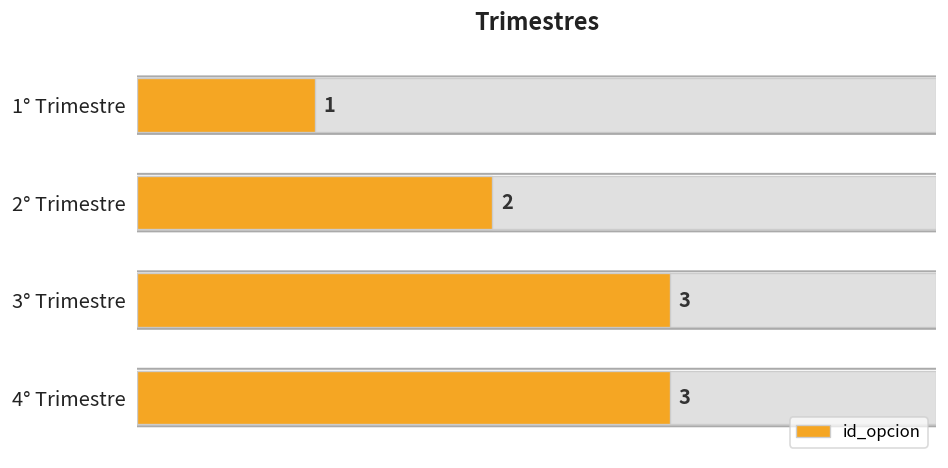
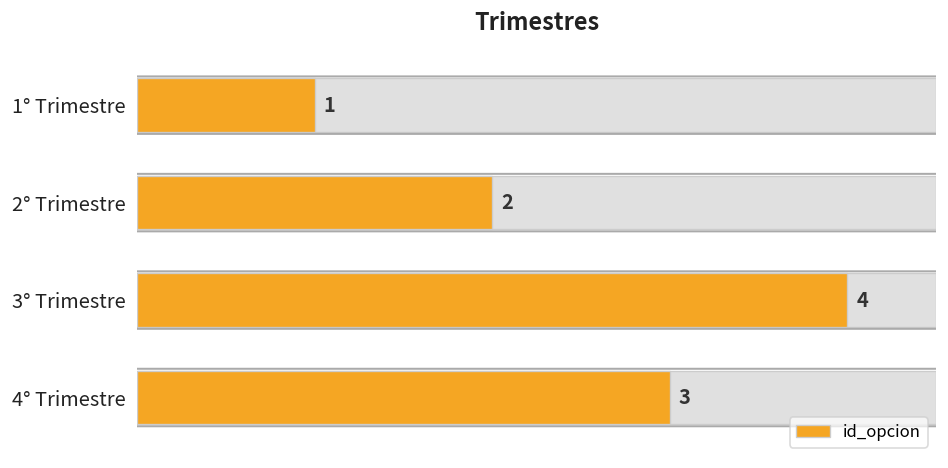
  {
    "id_opcion": {
-     "3° Trimestre": 3
+     "3° Trimestre": 4
    }
  }
